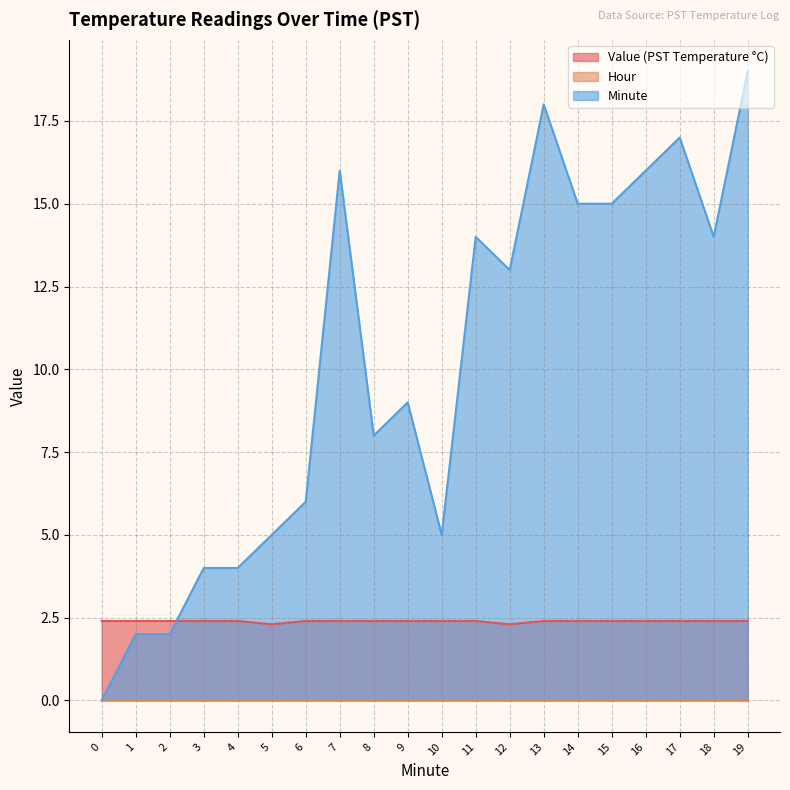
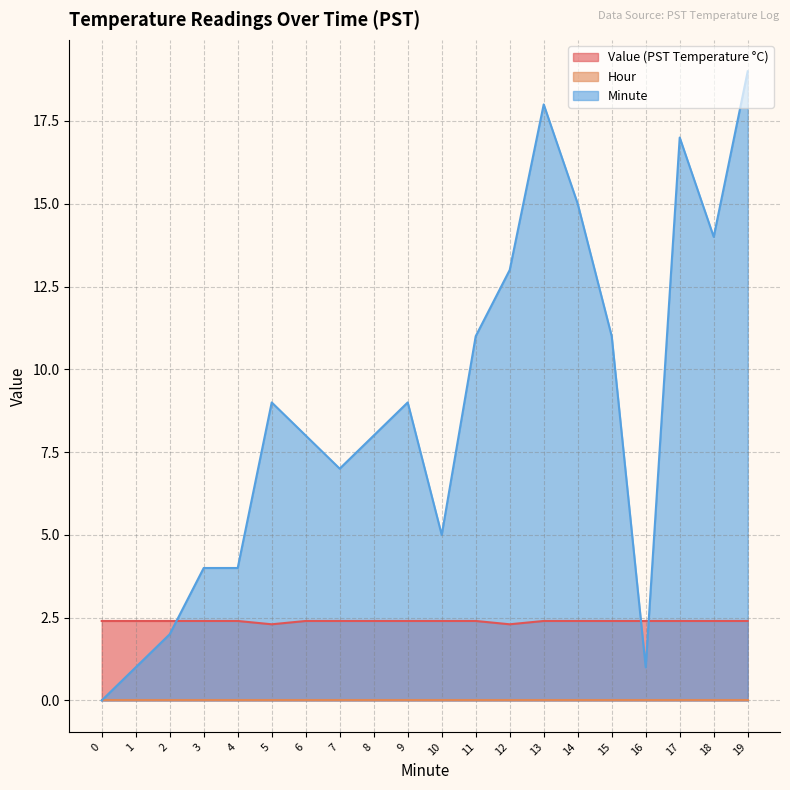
  {
    "Minute": {
-     "1": 2,
+     "1": 1,
      "2": 2,
      "3": 4,
      "4": 4,
-     "5": 5,
-     "6": 6,
-     "7": 16,
+     "5": 9,
+     "6": 8,
+     "7": 7,
      "8": 8,
      "9": 9,
      "10": 5,
-     "11": 14,
+     "11": 11,
      "12": 13,
      "13": 18,
      "14": 15,
-     "15": 15,
-     "16": 16,
+     "15": 11,
+     "16": 1,
      "17": 17,
      "18": 14
    }
  }
